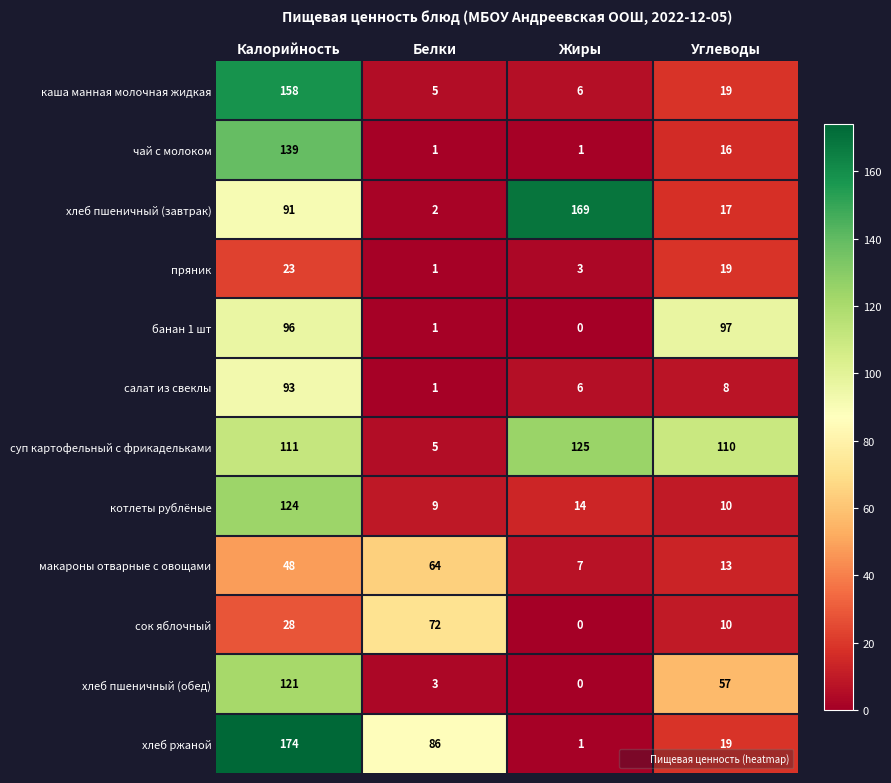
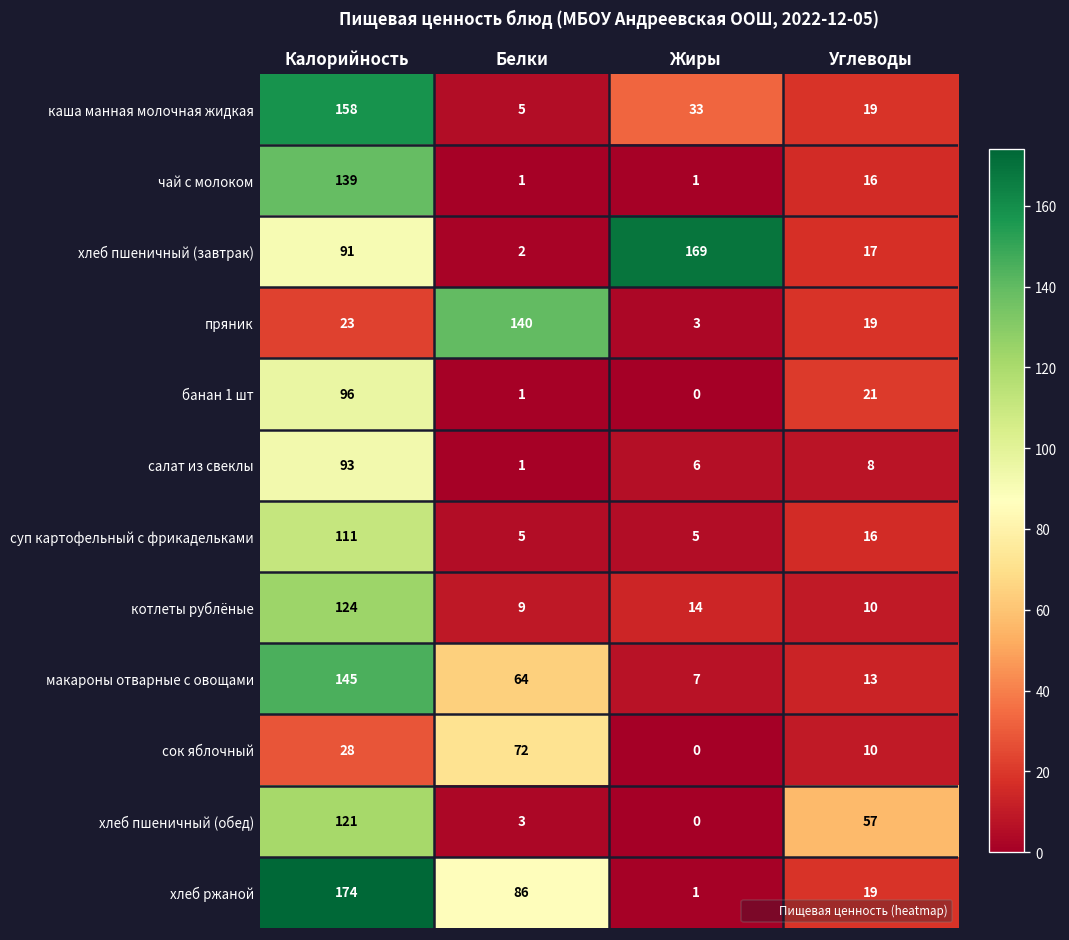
  {
    "каша манная молочная жидкая": {
      "Калорийность": 158,
      "Белки": 5,
-     "Жиры": 6,
+     "Жиры": 33,
      "Углеводы": 19
    },
    "чай с молоком": {
      "Калорийность": 139,
      "Белки": 1,
      "Жиры": 1,
      "Углеводы": 16
    },
    "хлеб пшеничный (завтрак)": {
      "Калорийность": 91,
      "Белки": 2,
      "Жиры": 169,
      "Углеводы": 17
    },
    "пряник": {
      "Калорийность": 23,
-     "Белки": 1,
+     "Белки": 140,
      "Жиры": 3,
      "Углеводы": 19
    },
    "банан 1 шт": {
      "Калорийность": 96,
      "Белки": 1,
      "Жиры": 0,
-     "Углеводы": 97
+     "Углеводы": 21
    },
    "салат из свеклы": {
      "Калорийность": 93,
      "Белки": 1,
      "Жиры": 6,
      "Углеводы": 8
    },
    "суп картофельный с фрикадельками": {
      "Калорийность": 111,
      "Белки": 5,
-     "Жиры": 125,
-     "Углеводы": 110
+     "Жиры": 5,
+     "Углеводы": 16
    },
    "котлеты рублёные": {
      "Калорийность": 124,
      "Белки": 9,
      "Жиры": 14,
      "Углеводы": 10
    },
    "макароны отварные с овощами": {
-     "Калорийность": 48,
+     "Калорийность": 145,
      "Белки": 64,
      "Жиры": 7,
      "Углеводы": 13
    },
    "сок яблочный": {
      "Калорийность": 28,
      "Белки": 72,
      "Жиры": 0,
      "Углеводы": 10
    },
    "хлеб пшеничный (обед)": {
      "Калорийность": 121,
      "Белки": 3,
      "Жиры": 0,
      "Углеводы": 57
    },
    "хлеб ржаной": {
      "Калорийность": 174,
      "Белки": 86,
      "Жиры": 1
    }
  }
